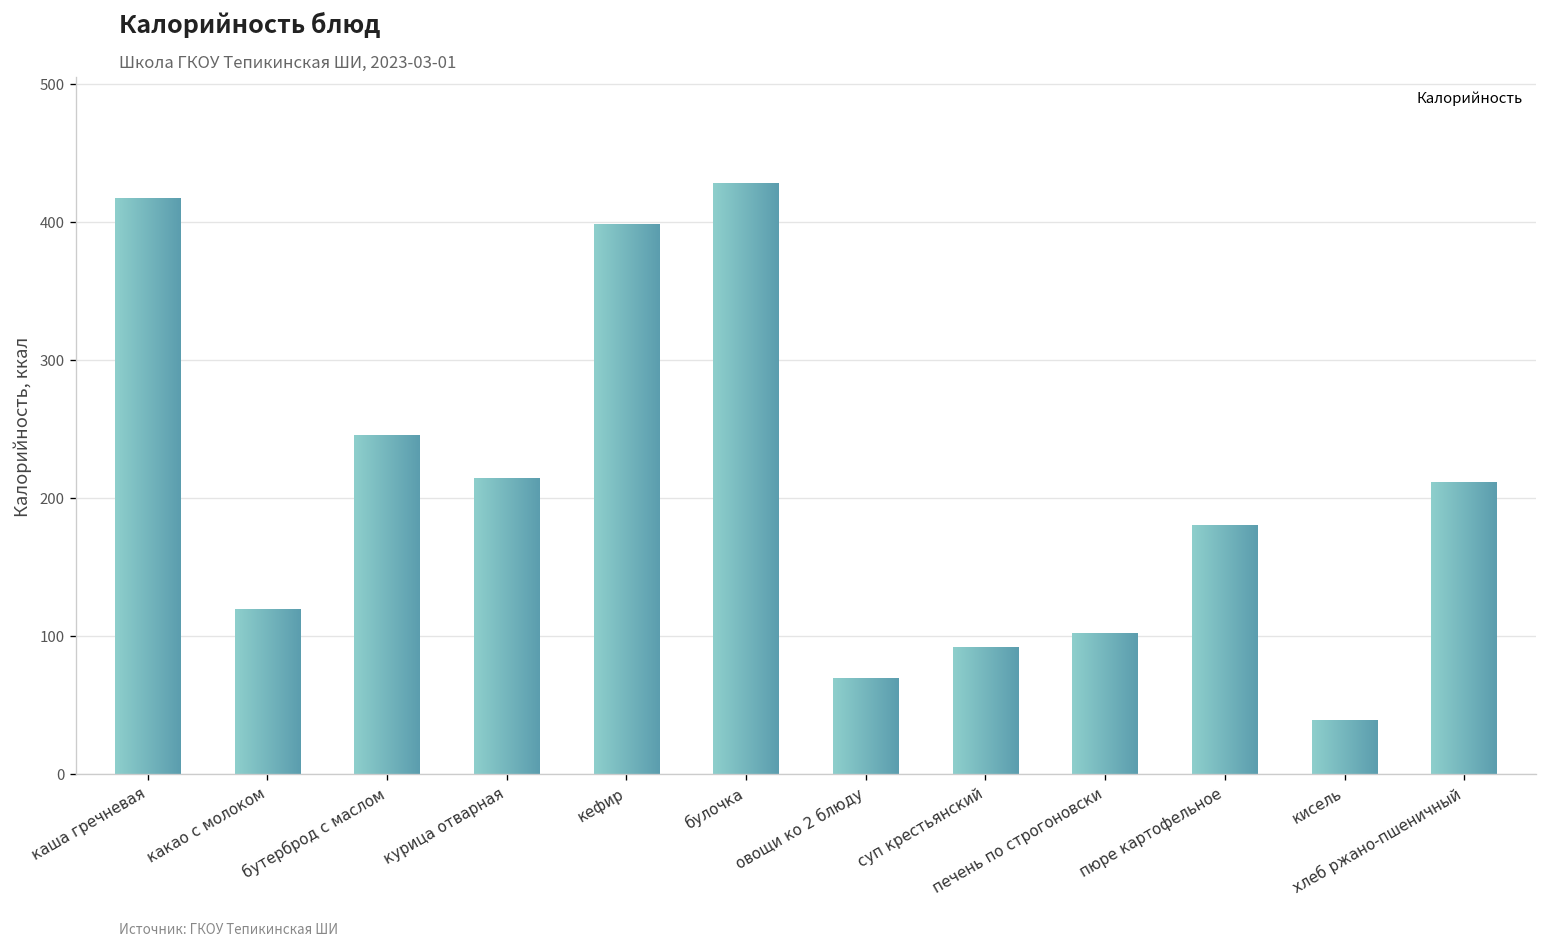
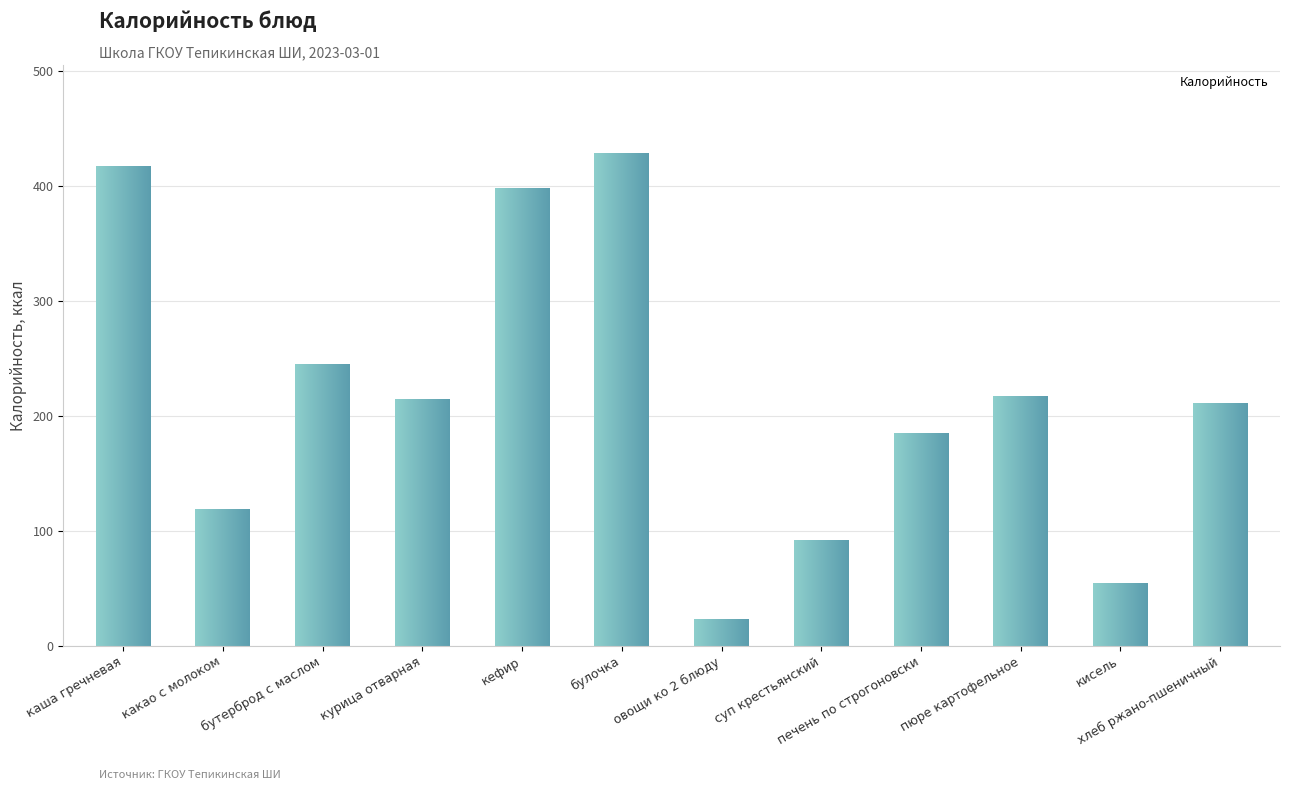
  {
    "каша гречневая": 417,
    "какао с молоком": 119,
    "бутерброд с маслом": 245,
    "курица отварная": 214,
    "кефир": 398,
    "булочка": 428,
-   "овощи ко 2 блюду": 69,
+   "овощи ко 2 блюду": 23,
    "суп крестьянский": 92,
-   "печень по строгоновски": 102,
-   "пюре картофельное": 180,
-   "кисель": 39,
+   "печень по строгоновски": 185,
+   "пюре картофельное": 217,
+   "кисель": 54,
    "хлеб ржано-пшеничный": 211
  }
